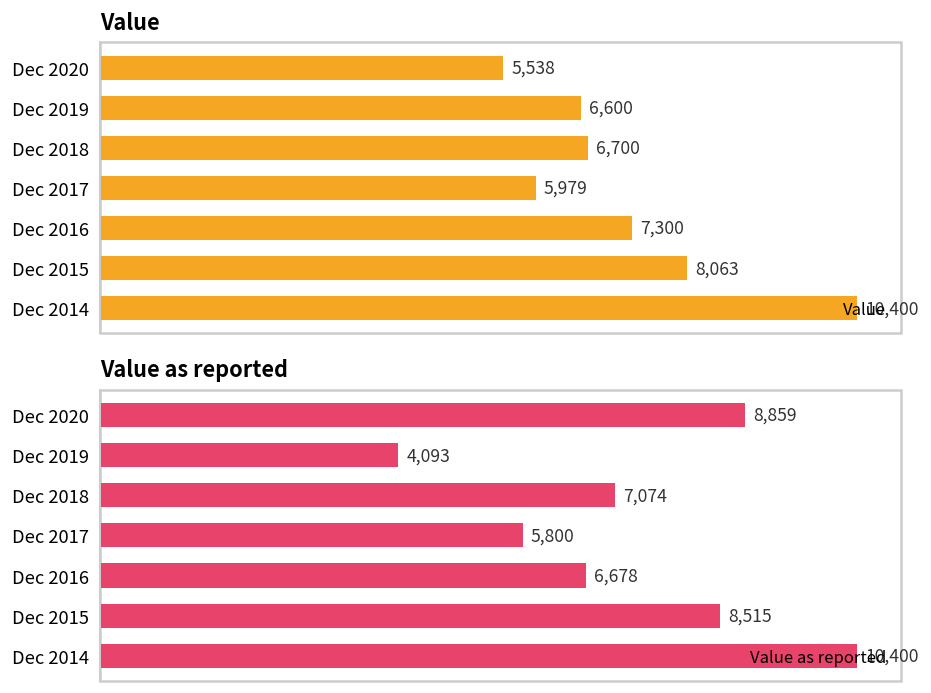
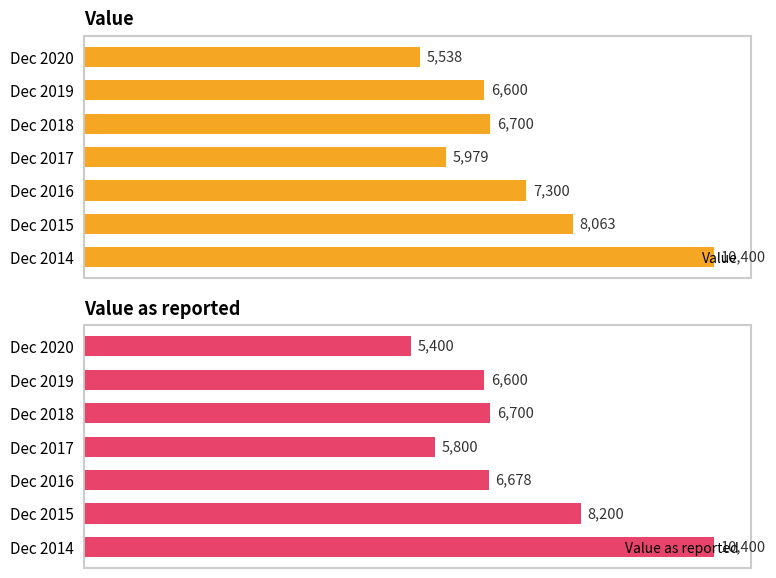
  {
    "Value": {
      "Dec 2020": "5,538",
      "Dec 2019": "6,600",
      "Dec 2018": "6,700",
      "Dec 2017": "5,979",
      "Dec 2016": "7,300",
      "Dec 2015": "8,063",
      "Dec 2014": "10,400"
    },
    "Value as reported": {
-     "Dec 2020": "8,859",
-     "Dec 2019": "4,093",
-     "Dec 2018": "7,074",
+     "Dec 2020": "5,400",
+     "Dec 2019": "6,600",
+     "Dec 2018": "6,700",
      "Dec 2017": "5,800",
      "Dec 2016": "6,678",
-     "Dec 2015": "8,515",
+     "Dec 2015": "8,200",
      "Dec 2014": "10,400"
    }
  }
